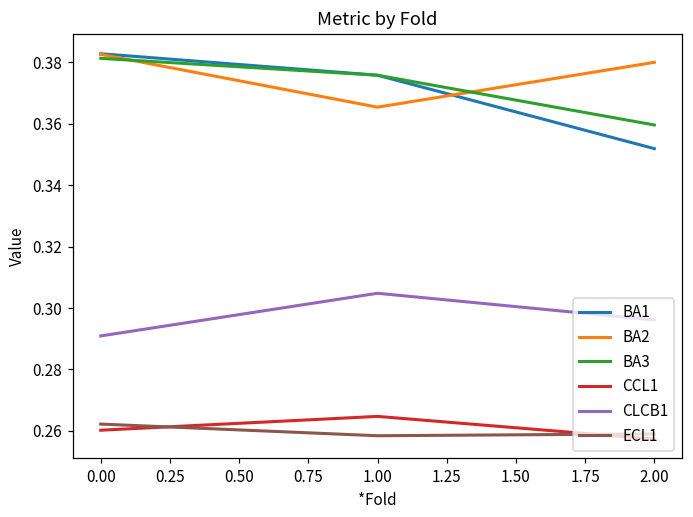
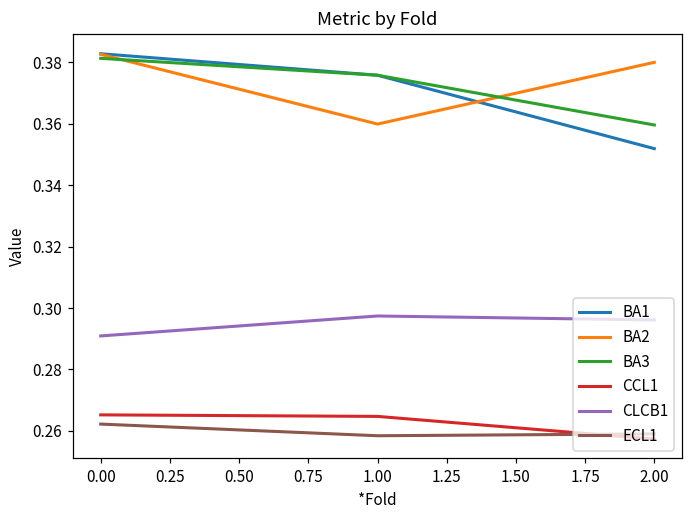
  {
    "BA1": {
      "2.00": 0.352
    },
    "BA2": {
-     "1.00": 0.365,
+     "1.00": 0.360,
      "2.00": 0.380
    },
    "BA3": {
      "0.00": 0.381,
      "2.00": 0.360
    },
    "CCL1": {
-     "0.00": 0.260,
+     "0.00": 0.265,
      "1.00": 0.265
    },
    "CLCB1": {
      "0.00": 0.291,
-     "1.00": 0.305
+     "1.00": 0.297
    },
    "ECL1": {
      "0.00": 0.262,
      "1.00": 0.258
    }
  }
